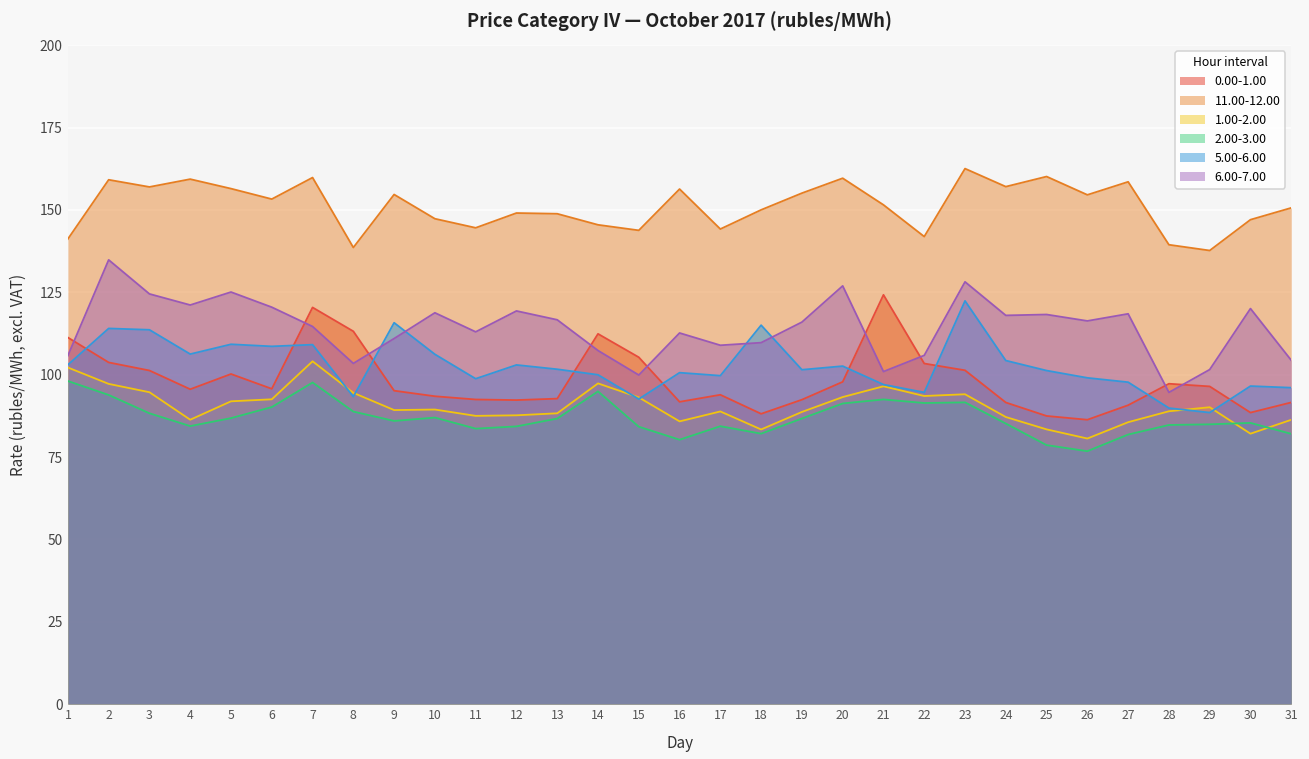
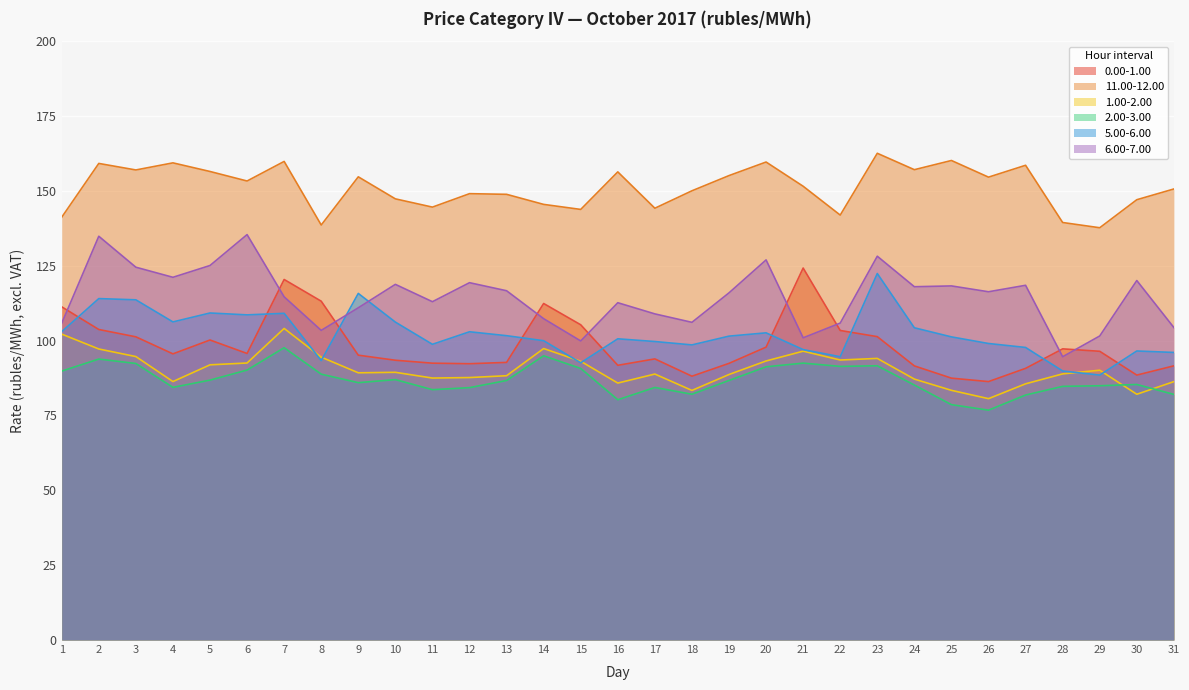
  {
    "2.00-3.00": {
-     "1": 98,
+     "1": 90,
      "2": 94,
-     "3": 88,
+     "3": 92,
      "4": 84,
      "5": 87,
      "6": 90,
      "7": 98,
      "8": 89,
      "9": 86,
      "10": 87,
      "11": 84,
      "12": 84,
      "13": 87,
      "14": 95,
-     "15": 84,
+     "15": 91,
      "16": 80,
      "17": 84,
      "18": 82,
      "19": 87,
      "20": 91,
      "21": 92,
      "22": 91,
      "23": 92,
      "24": 85,
      "25": 79,
      "26": 77,
      "27": 82,
      "28": 85,
      "29": 85,
      "30": 85,
      "31": 82
    },
    "5.00-6.00": {
      "2": 114,
      "3": 114,
      "4": 106,
      "5": 109,
      "6": 109,
      "7": 109,
      "8": 93,
      "9": 116,
      "10": 106,
      "11": 99,
      "12": 103,
      "13": 102,
      "14": 100,
      "16": 101,
      "17": 100,
-     "18": 115,
+     "18": 99,
      "19": 101,
      "20": 103,
      "22": 95,
      "23": 122,
      "24": 104,
      "25": 101,
      "26": 99,
      "27": 98,
      "28": 90,
      "29": 88,
      "30": 97,
      "31": 96
    },
    "6.00-7.00": {
      "1": 106,
      "2": 135,
      "3": 125,
      "4": 121,
      "5": 125,
-     "6": 120,
+     "6": 135,
      "7": 115,
      "8": 103,
      "9": 111,
      "10": 119,
      "11": 113,
      "12": 119,
      "13": 117,
      "14": 107,
      "15": 100,
      "16": 113,
      "17": 109,
-     "18": 110,
+     "18": 106,
      "19": 116,
      "20": 127,
      "21": 101,
      "22": 106,
      "23": 128,
      "24": 118,
      "25": 118,
      "26": 116,
      "27": 118,
      "28": 95,
      "29": 102,
      "30": 120,
      "31": 104
    }
  }
